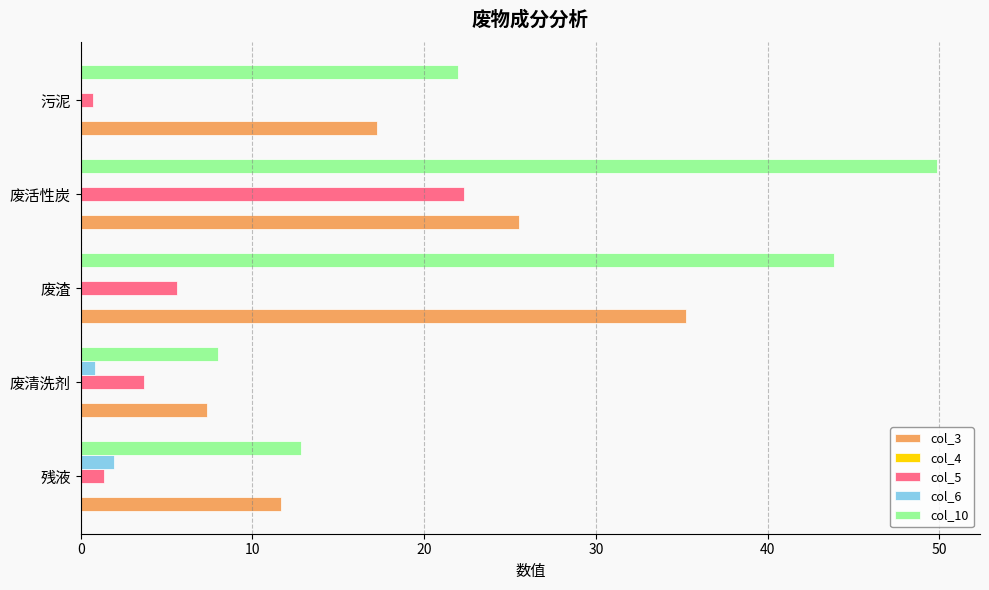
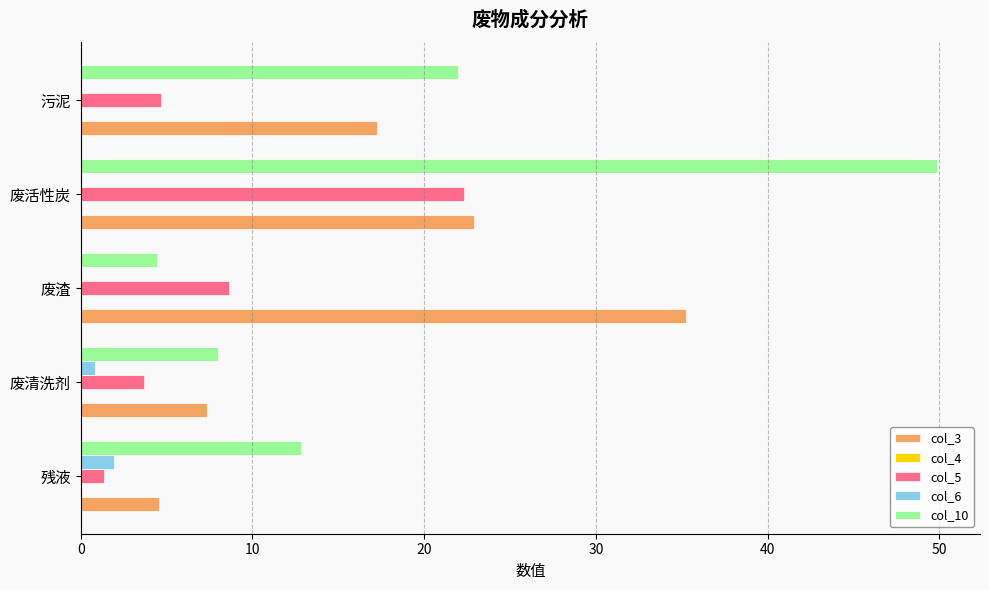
  {
    "col_3": {
      "污泥": 17.2,
-     "废活性炭": 25.5,
+     "废活性炭": 22.9,
      "废渣": 35.2,
      "废清洗剂": 7.3,
-     "残液": 11.7
+     "残液": 4.6
    },
    "col_4": {
      "污泥": 0.0,
      "废活性炭": 0.0,
      "废渣": 0.0,
      "废清洗剂": 0.0,
      "残液": 0.0
    },
    "col_5": {
-     "污泥": 0.7,
+     "污泥": 4.7,
      "废活性炭": 22.3,
-     "废渣": 5.6,
+     "废渣": 8.7,
      "废清洗剂": 3.7,
      "残液": 1.4
    },
    "col_6": {
      "污泥": 0.0,
      "废活性炭": 0.0,
      "废渣": 0.0,
      "废清洗剂": 0.8,
      "残液": 2.0
    },
    "col_10": {
      "污泥": 21.9,
      "废活性炭": 49.9,
-     "废渣": 43.9,
+     "废渣": 4.5,
      "废清洗剂": 8.0,
      "残液": 12.8
    }
  }
